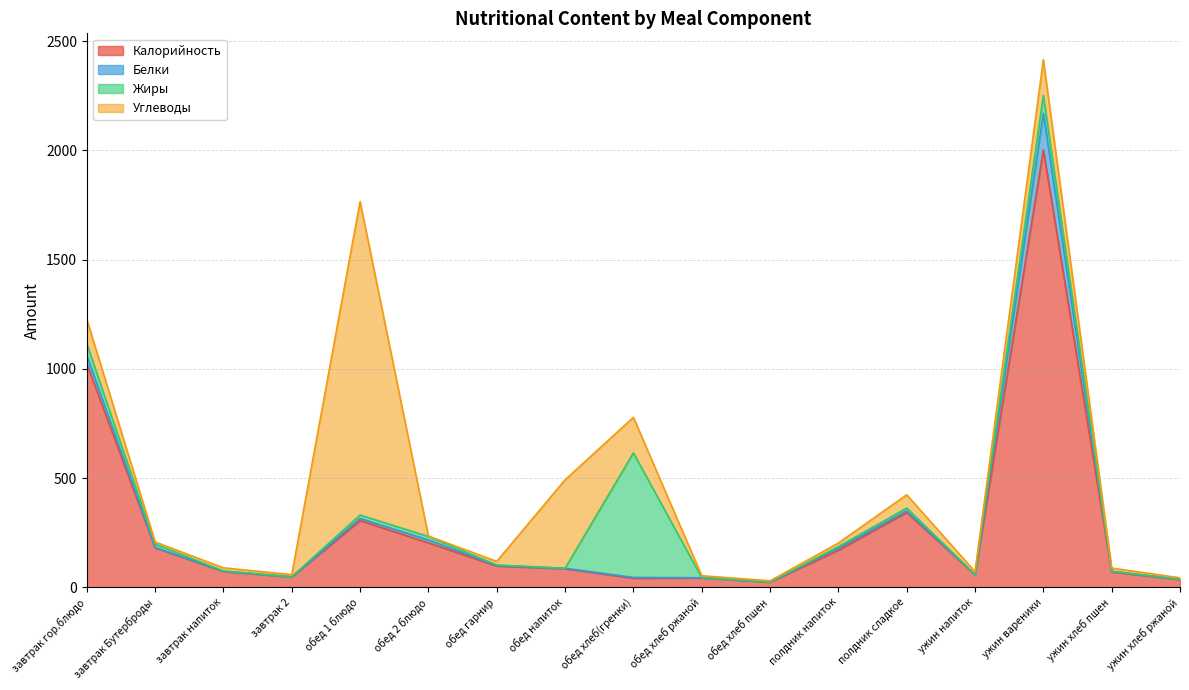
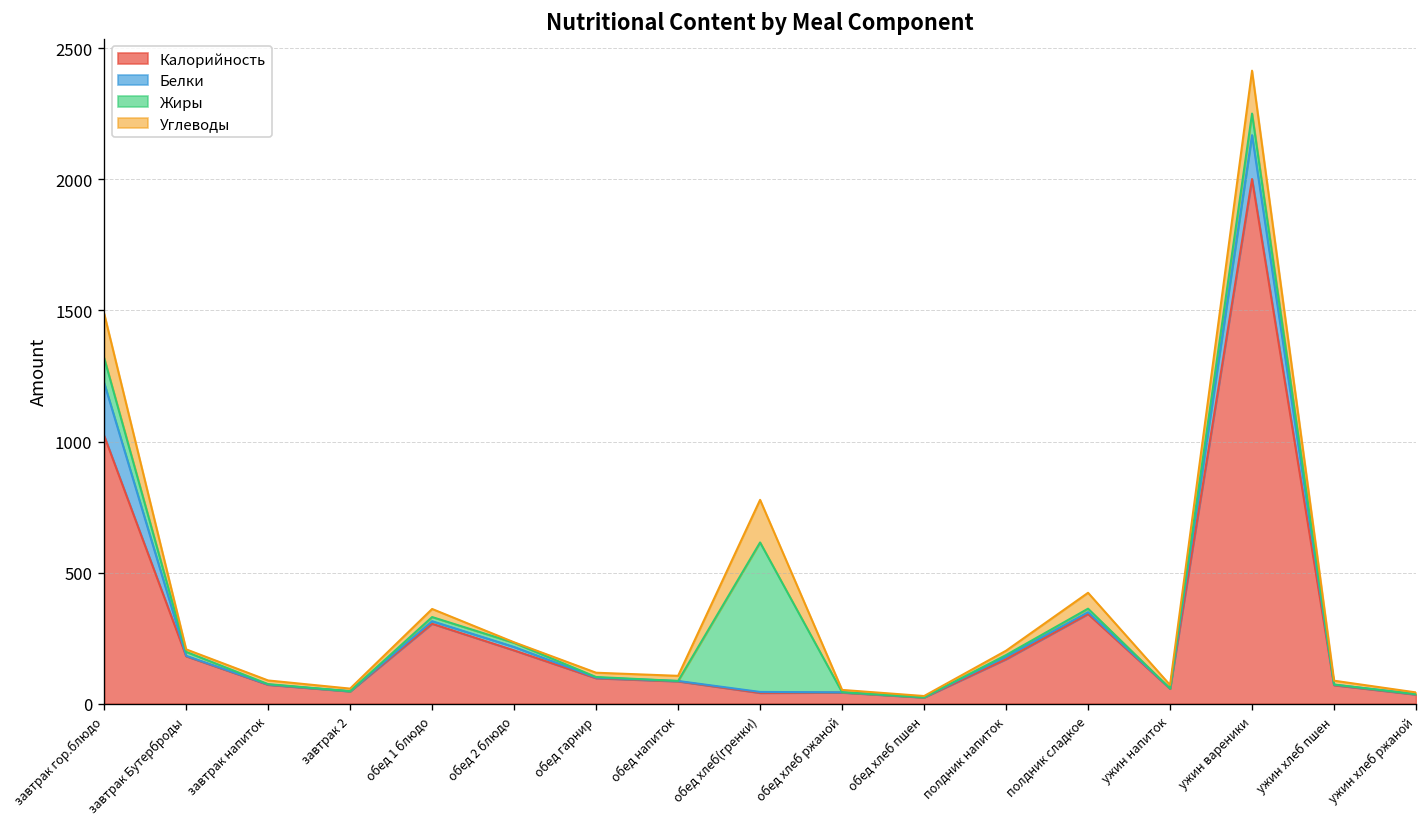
  {
    "Калорийность": {
      "завтрак гор.блюдо": 1020,
      "обед 2 блюдо": 200,
      "ужин вареники": 2000
    },
    "Белки": {
-     "завтрак гор.блюдо": 40,
+     "завтрак гор.блюдо": 200,
      "обед 2 блюдо": 10,
      "ужин вареники": 170
    },
    "Жиры": {
-     "завтрак гор.блюдо": 50,
+     "завтрак гор.блюдо": 100,
      "обед 1 блюдо": 20,
      "обед хлеб(гренки)": 570,
      "полдник сладкое": 10,
      "ужин вареники": 80
    },
    "Углеводы": {
-     "завтрак гор.блюдо": 110,
+     "завтрак гор.блюдо": 170,
      "завтрак напиток": 10,
-     "обед 1 блюдо": 1440,
+     "обед 1 блюдо": 30,
      "обед гарнир": 20,
-     "обед напиток": 400,
+     "обед напиток": 20,
      "обед хлеб(гренки)": 160,
      "полдник напиток": 20,
      "полдник сладкое": 60,
      "ужин напиток": 10,
      "ужин вареники": 160,
      "ужин хлеб пшен": 10
    }
  }
